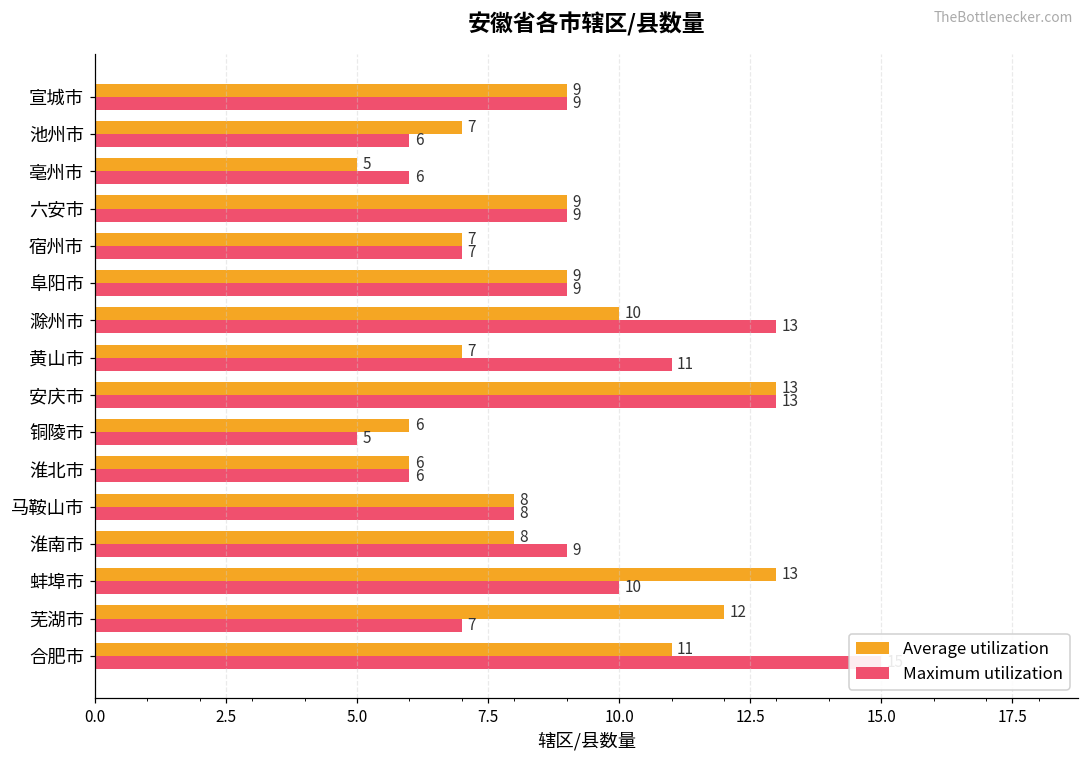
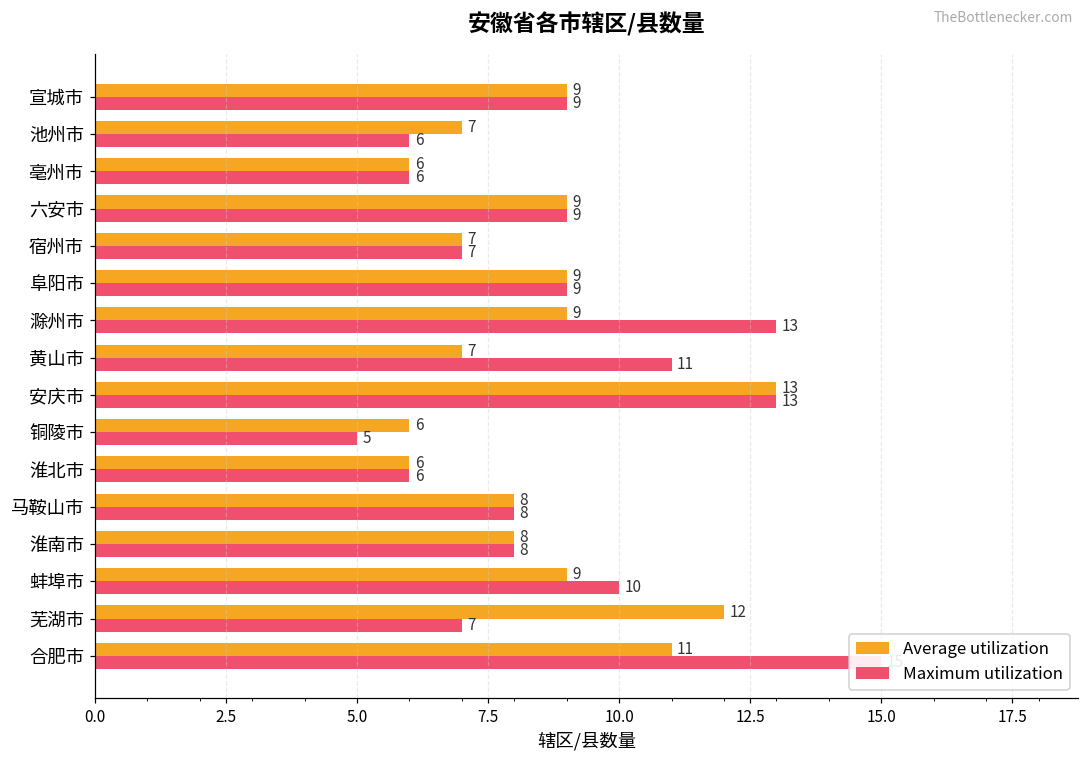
  {
    "Average utilization": {
      "池州市": 7,
-     "亳州市": 5,
+     "亳州市": 6,
      "六安市": 9,
      "宿州市": 7,
-     "滁州市": 10,
+     "滁州市": 9,
      "黄山市": 7,
      "铜陵市": 6,
      "淮北市": 6,
-     "蚌埠市": 13,
+     "蚌埠市": 9,
      "芜湖市": 12,
      "合肥市": 11
    },
    "Maximum utilization": {
      "池州市": 6,
      "六安市": 9,
      "宿州市": 7,
      "滁州市": 13,
      "黄山市": 11,
      "铜陵市": 5,
      "淮北市": 6,
-     "淮南市": 9,
+     "淮南市": 8,
      "蚌埠市": 10,
      "芜湖市": 7
    }
  }
